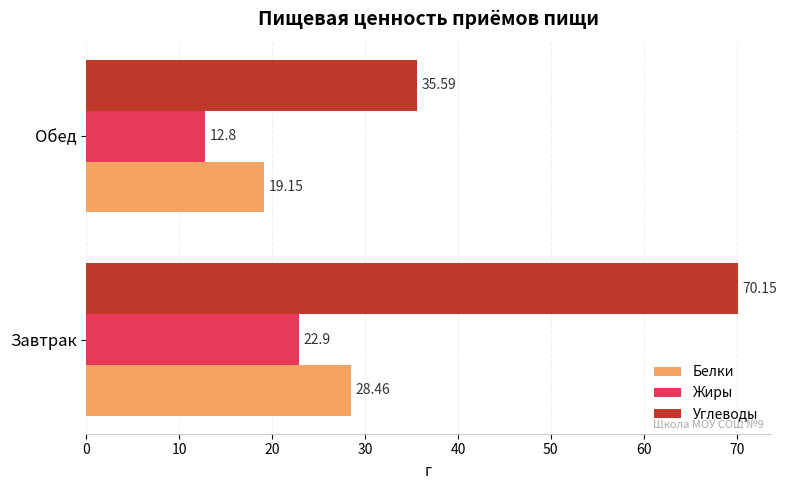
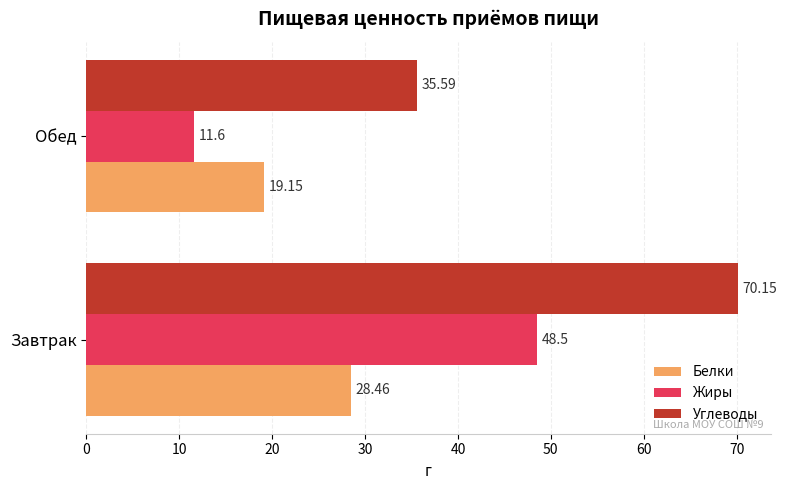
  {
    "Белки": {
      "Обед": 19.15,
      "Завтрак": 28.46
    },
    "Жиры": {
-     "Обед": 12.8,
-     "Завтрак": 22.9
+     "Обед": 11.6,
+     "Завтрак": 48.5
    },
    "Углеводы": {
      "Обед": 35.59,
      "Завтрак": 70.15
    }
  }
